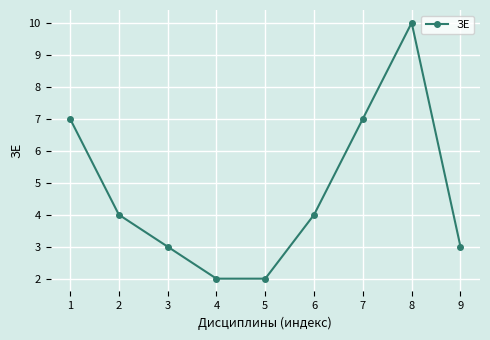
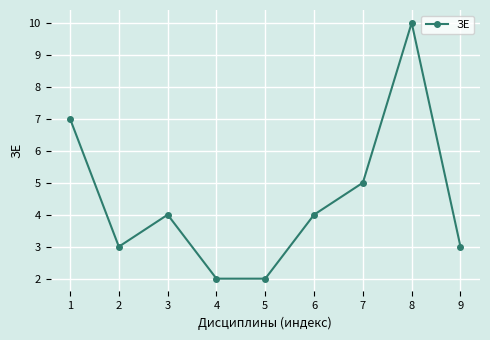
  {
    "1": 7,
-   "2": 4,
-   "3": 3,
+   "2": 3,
+   "3": 4,
    "4": 2,
    "5": 2,
    "6": 4,
-   "7": 7,
+   "7": 5,
    "8": 10,
    "9": 3
  }
